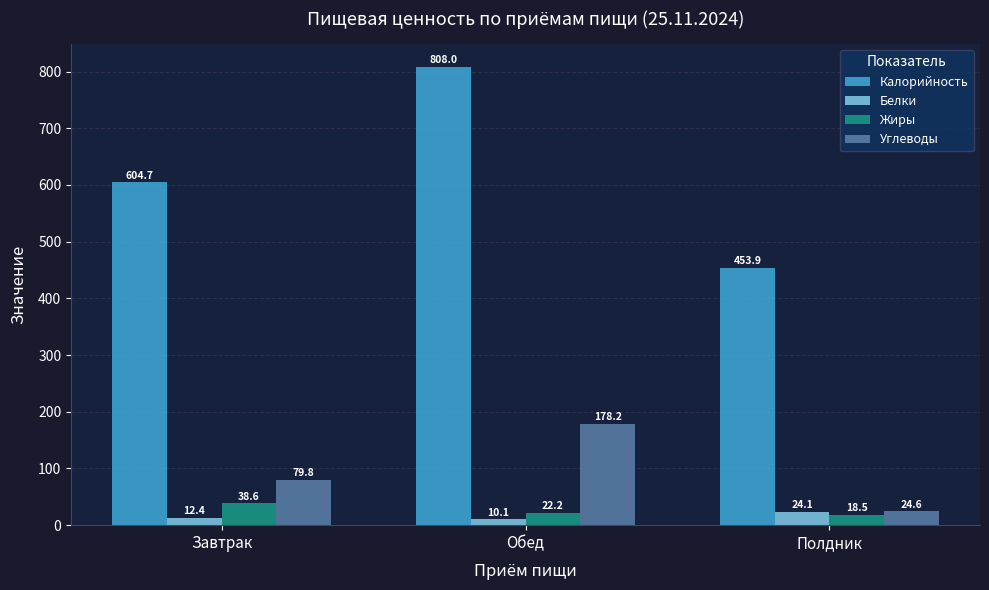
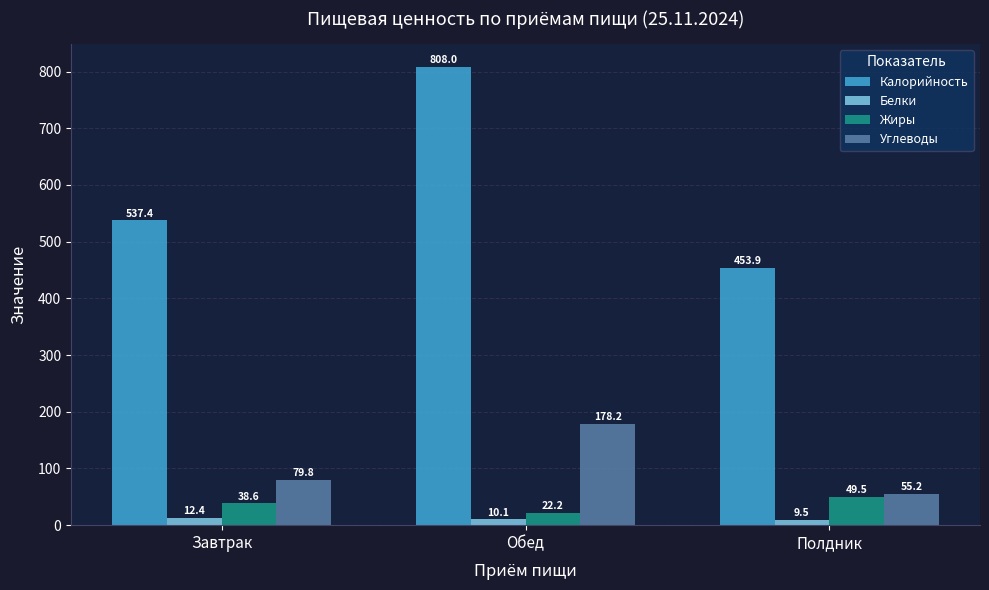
  {
    "Калорийность": {
-     "Завтрак": 604.7,
+     "Завтрак": 537.4,
      "Обед": 808.0,
      "Полдник": 453.9
    },
    "Белки": {
      "Завтрак": 12.4,
      "Обед": 10.1,
-     "Полдник": 24.1
+     "Полдник": 9.5
    },
    "Жиры": {
      "Завтрак": 38.6,
      "Обед": 22.2,
-     "Полдник": 18.5
+     "Полдник": 49.5
    },
    "Углеводы": {
      "Завтрак": 79.8,
      "Обед": 178.2,
-     "Полдник": 24.6
+     "Полдник": 55.2
    }
  }
